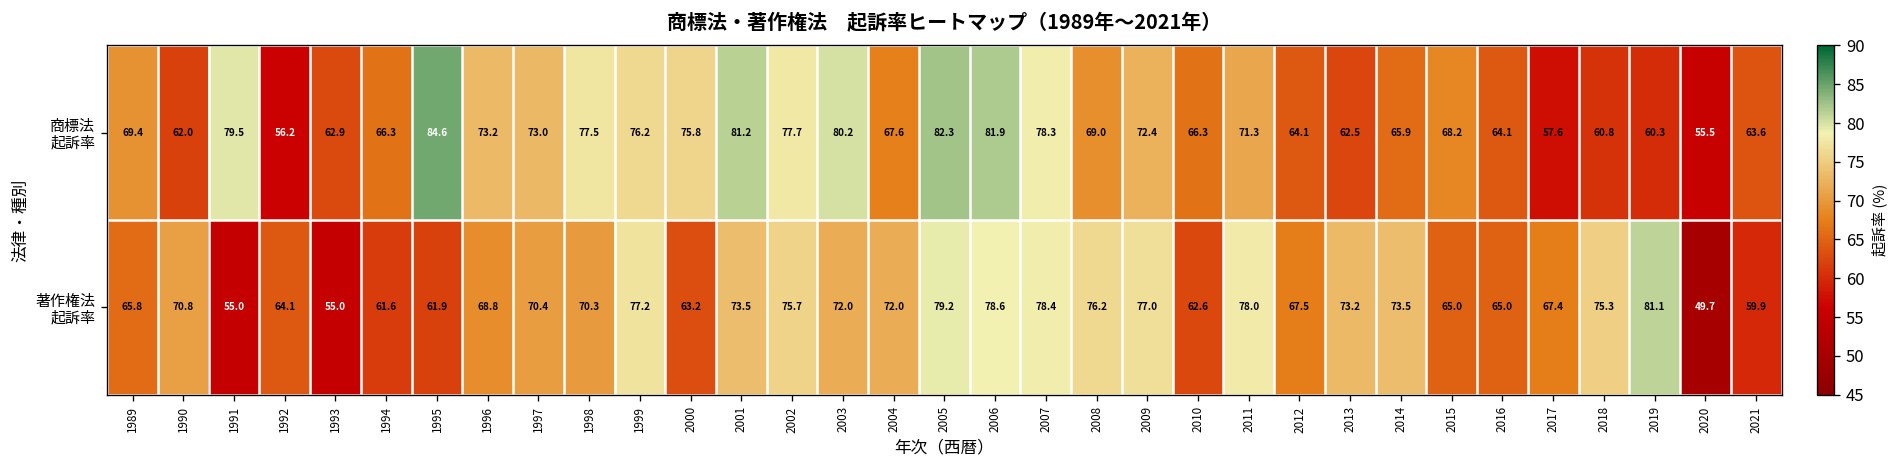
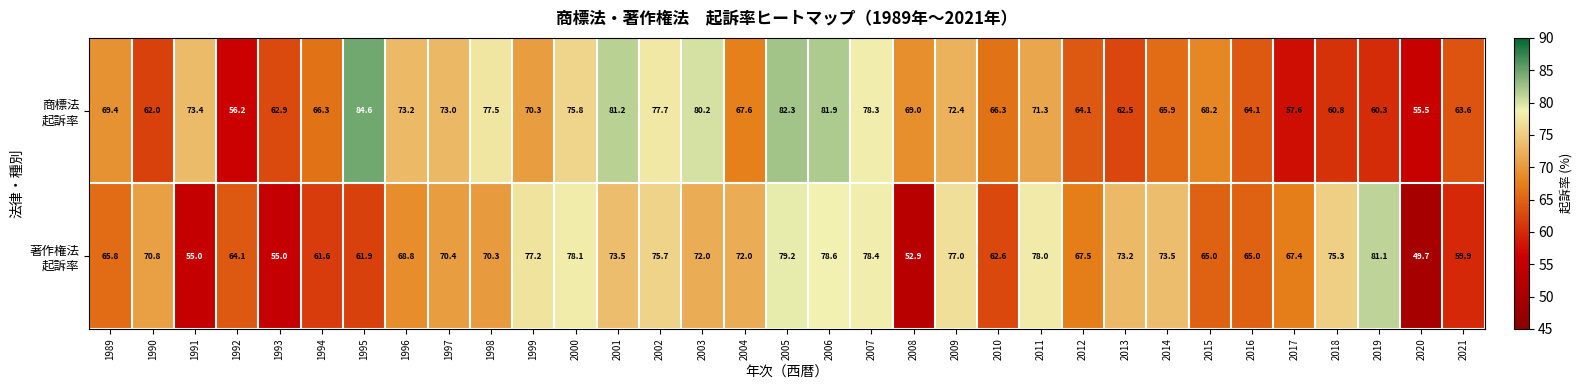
  {
    "商標法 起訴率": {
      "1989": 69.4,
      "1990": 62.0,
-     "1991": 79.5,
+     "1991": 73.4,
      "1992": 56.2,
      "1993": 62.9,
      "1994": 66.3,
      "1995": 84.6,
      "1996": 73.2,
      "1997": 73.0,
      "1998": 77.5,
-     "1999": 76.2,
+     "1999": 70.3,
      "2000": 75.8,
      "2001": 81.2,
      "2002": 77.7,
      "2003": 80.2,
      "2004": 67.6,
      "2005": 82.3,
      "2006": 81.9,
      "2007": 78.3,
      "2008": 69.0,
      "2009": 72.4,
      "2010": 66.3,
      "2011": 71.3,
      "2012": 64.1,
      "2013": 62.5,
      "2014": 65.9,
      "2015": 68.2,
      "2016": 64.1,
      "2017": 57.6,
      "2018": 60.8,
      "2019": 60.3,
      "2020": 55.5,
      "2021": 63.6
    },
    "著作権法 起訴率": {
      "1989": 65.8,
      "1990": 70.8,
      "1991": 55.0,
      "1992": 64.1,
      "1993": 55.0,
      "1994": 61.6,
      "1995": 61.9,
      "1996": 68.8,
      "1997": 70.4,
      "1998": 70.3,
      "1999": 77.2,
-     "2000": 63.2,
+     "2000": 78.1,
      "2001": 73.5,
      "2002": 75.7,
      "2003": 72.0,
      "2004": 72.0,
      "2005": 79.2,
      "2006": 78.6,
      "2007": 78.4,
-     "2008": 76.2,
+     "2008": 52.9,
      "2009": 77.0,
      "2010": 62.6,
      "2011": 78.0,
      "2012": 67.5,
      "2013": 73.2,
      "2014": 73.5,
      "2015": 65.0,
      "2016": 65.0,
      "2017": 67.4,
      "2018": 75.3,
      "2019": 81.1,
      "2020": 49.7,
      "2021": 59.9
    }
  }
